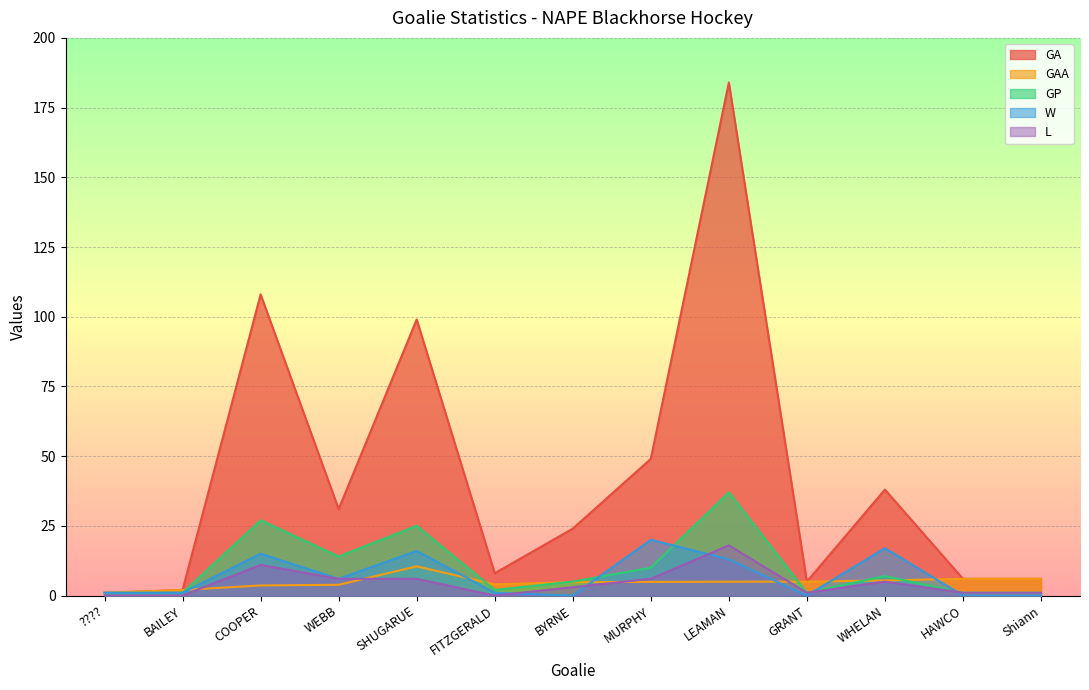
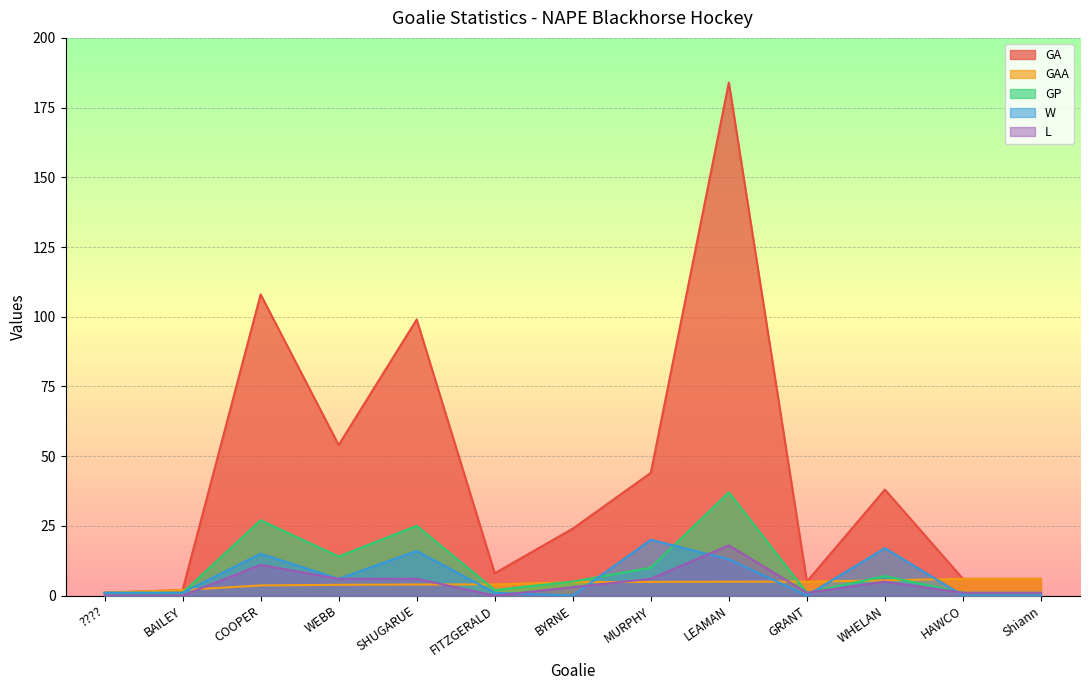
  {
    "GA": {
      "COOPER": 108,
-     "WEBB": 31,
+     "WEBB": 54,
      "SHUGARUE": 99,
      "FITZGERALD": 8,
      "BYRNE": 24,
-     "MURPHY": 49,
+     "MURPHY": 44,
      "LEAMAN": 184,
      "WHELAN": 38
    },
    "GAA": {
      "COOPER": 4,
      "WEBB": 4,
-     "SHUGARUE": 10,
+     "SHUGARUE": 4,
      "FITZGERALD": 4,
      "MURPHY": 5,
      "LEAMAN": 5
    },
    "GP": {
      "COOPER": 27,
      "WEBB": 14,
      "SHUGARUE": 25,
      "FITZGERALD": 2,
      "MURPHY": 10,
      "LEAMAN": 37,
      "WHELAN": 7
    },
    "W": {
      "COOPER": 15,
      "SHUGARUE": 16,
      "FITZGERALD": 1,
      "BYRNE": 0,
      "MURPHY": 20,
      "LEAMAN": 13,
      "GRANT": 0,
      "WHELAN": 17,
      "HAWCO": 0,
      "Shiann": 0
    },
    "L": {
      "????": 0,
      "BAILEY": 0,
      "COOPER": 11,
      "SHUGARUE": 6,
      "FITZGERALD": 0,
      "BYRNE": 3,
      "MURPHY": 6,
      "LEAMAN": 18
    }
  }
